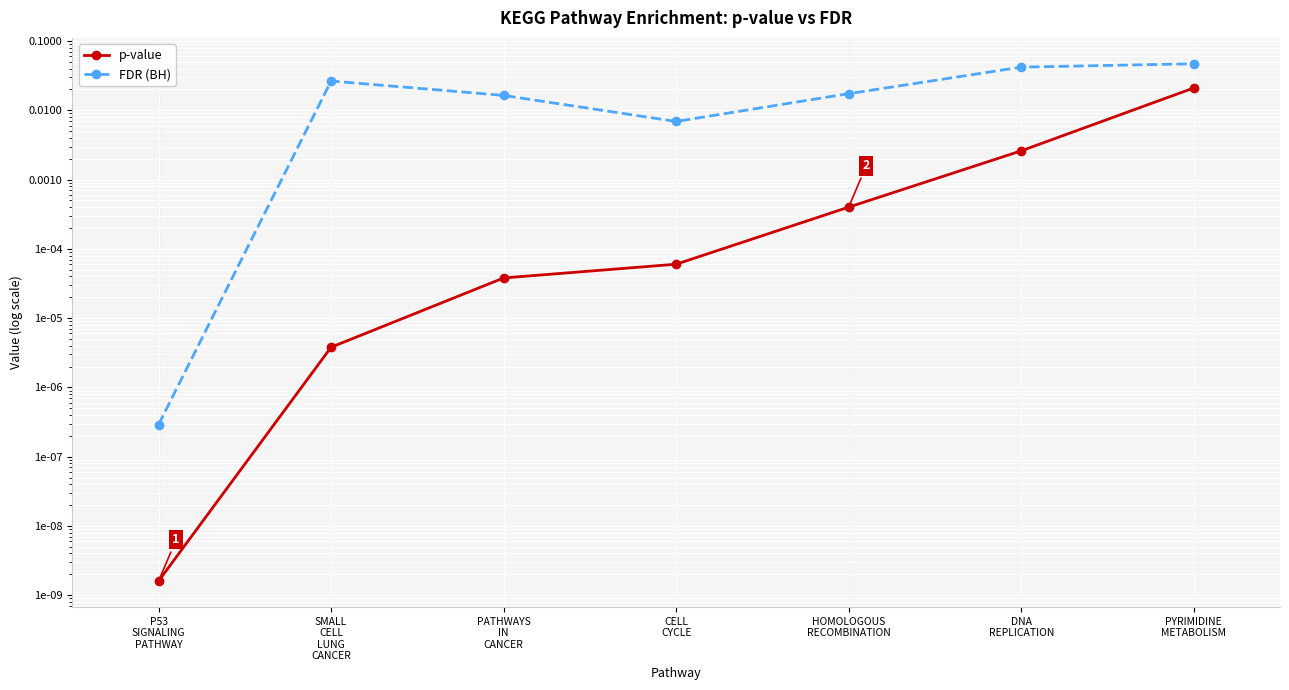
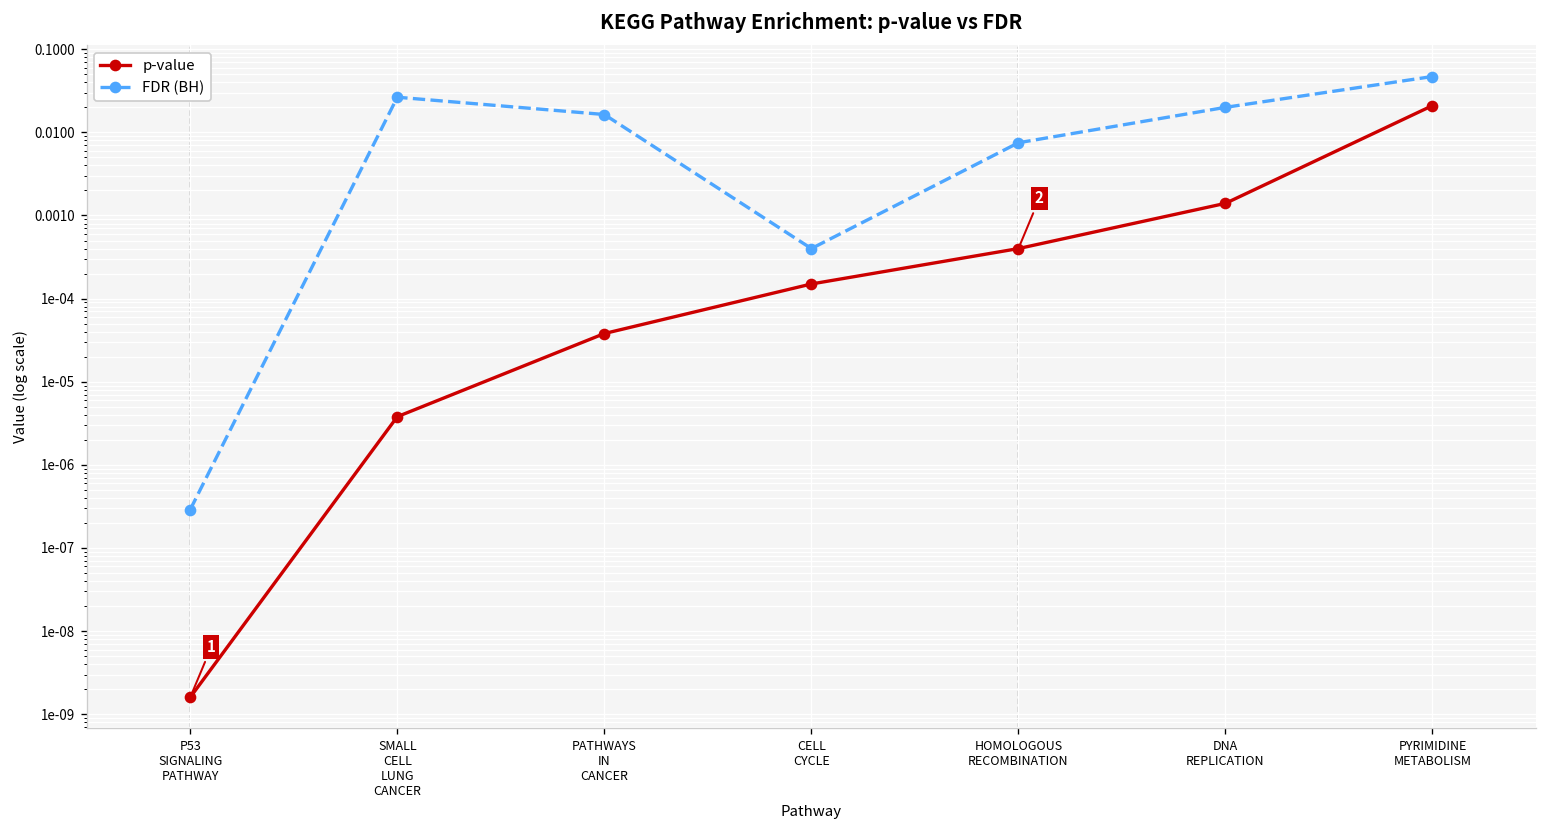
  {
    "p-value": {
      "P53 SIGNALING PATHWAY": 0.0000000016,
      "SMALL CELL LUNG CANCER": 0.000004,
      "PATHWAYS IN CANCER": 0.00004,
-     "CELL CYCLE": 0.00006,
+     "CELL CYCLE": 0.00015,
      "HOMOLOGOUS RECOMBINATION": 0.0004,
-     "DNA REPLICATION": 0.0026,
+     "DNA REPLICATION": 0.0014,
      "PYRIMIDINE METABOLISM": 0.021
    },
    "FDR (BH)": {
      "P53 SIGNALING PATHWAY": 0.00000029,
      "SMALL CELL LUNG CANCER": 0.026,
      "PATHWAYS IN CANCER": 0.016,
-     "CELL CYCLE": 0.007,
-     "HOMOLOGOUS RECOMBINATION": 0.017,
-     "DNA REPLICATION": 0.04,
+     "CELL CYCLE": 0.0004,
+     "HOMOLOGOUS RECOMBINATION": 0.008,
+     "DNA REPLICATION": 0.020,
      "PYRIMIDINE METABOLISM": 0.05
    }
  }
